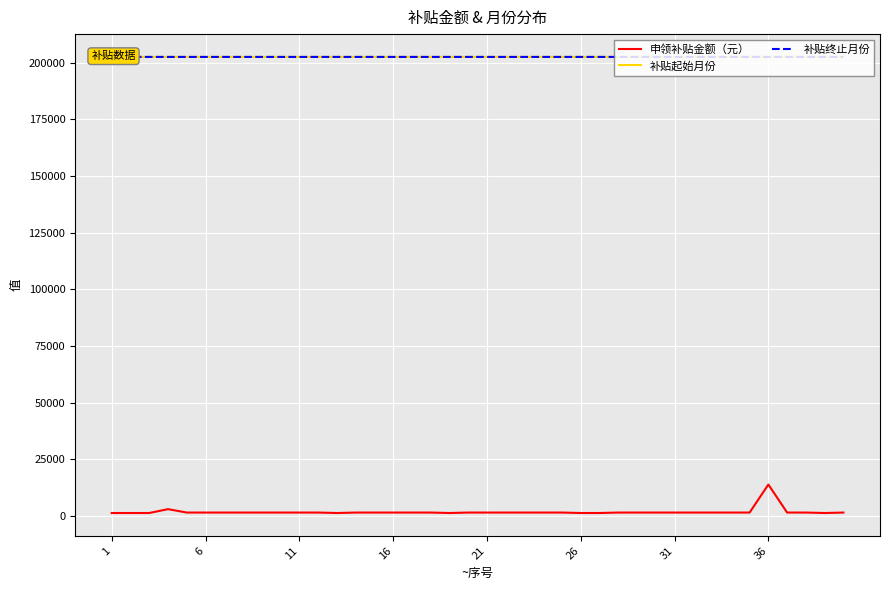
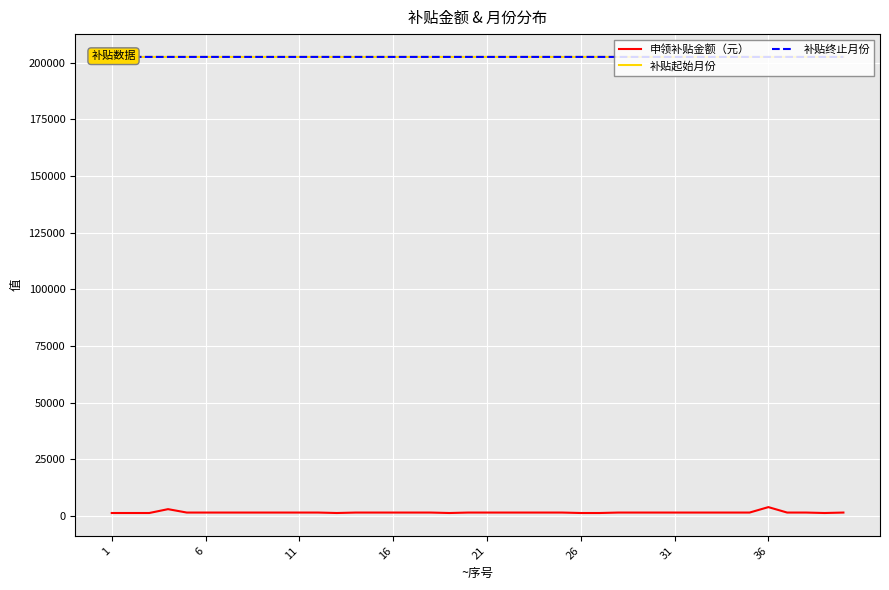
  {
    "申领补贴金额（元）": {
      "1": 1000,
      "6": 2000,
      "11": 2000,
      "16": 2000,
      "21": 2000,
      "26": 1000,
      "31": 2000,
-     "36": 14000
+     "36": 4000
    },
    "补贴终止月份": {
      "6": 203000,
      "11": 203000,
      "16": 203000,
      "21": 203000,
      "26": 203000
    }
  }
